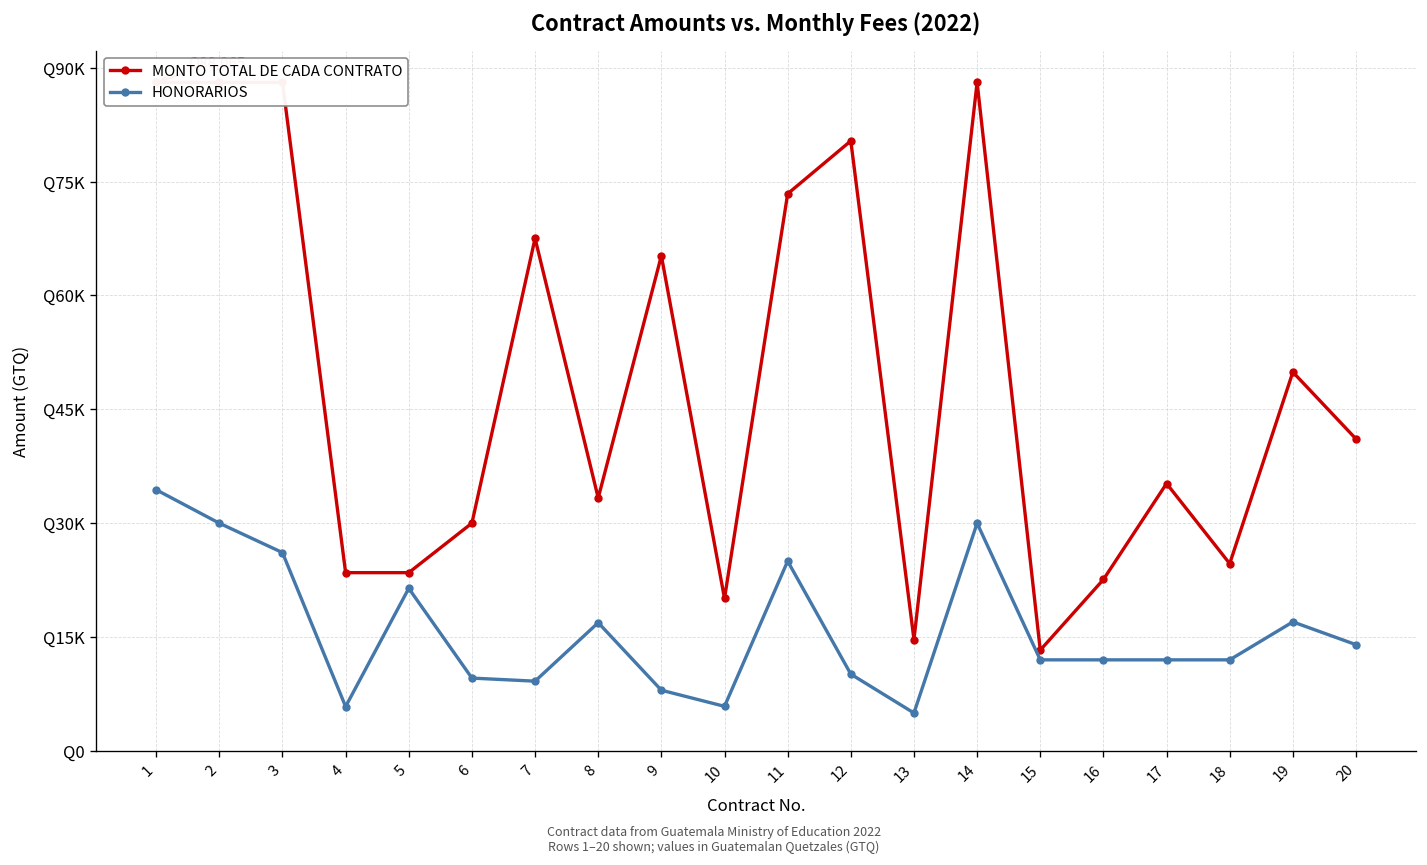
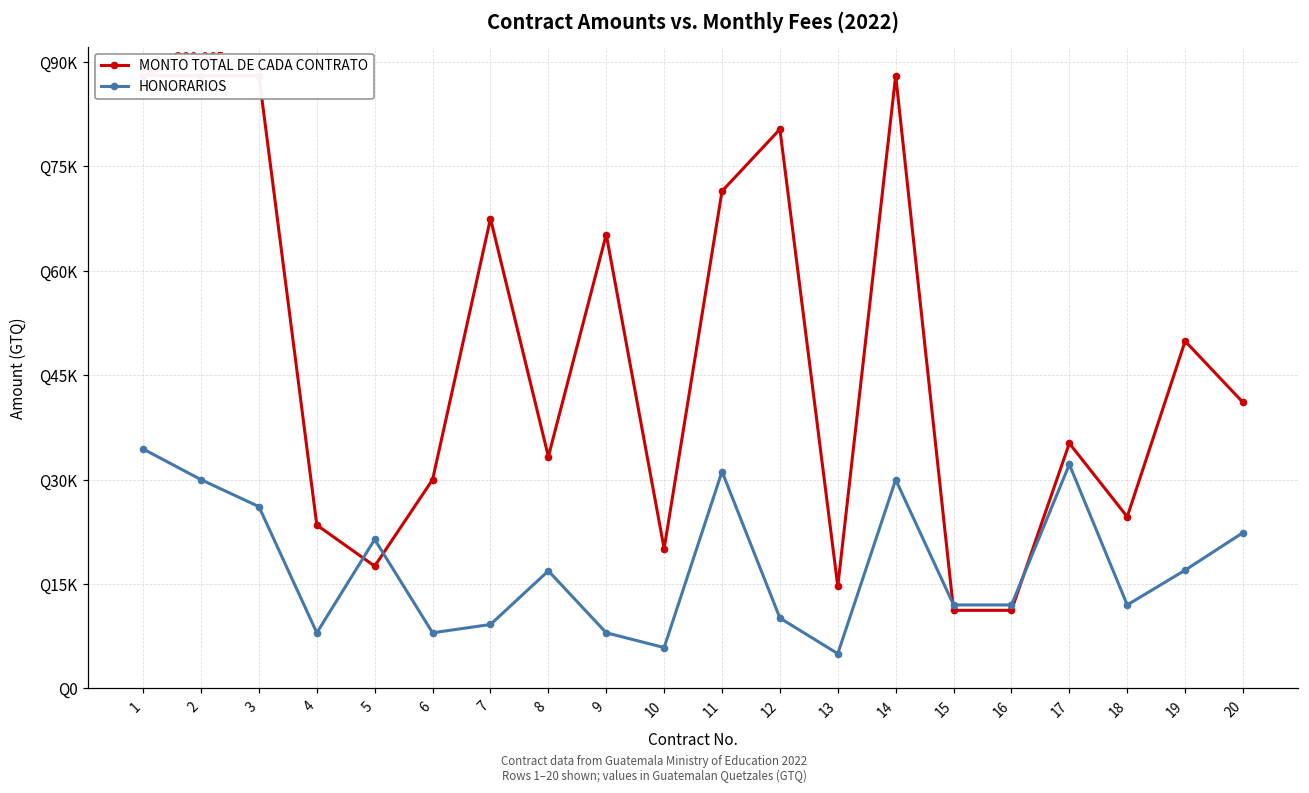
  {
    "MONTO TOTAL DE CADA CONTRATO": {
      "4": "Q23000",
-     "5": "Q23000",
+     "5": "Q18000",
      "6": "Q30000",
      "7": "Q68000",
      "8": "Q33000",
      "9": "Q65000",
      "10": "Q20000",
-     "11": "Q73000",
+     "11": "Q71000",
      "12": "Q80000",
      "13": "Q15000",
      "14": "Q88000",
-     "15": "Q13000",
-     "16": "Q23000",
+     "15": "Q11000",
+     "16": "Q11000",
      "17": "Q35000",
      "18": "Q25000",
      "19": "Q50000",
      "20": "Q41000"
    },
    "HONORARIOS": {
      "1": "Q34000",
      "2": "Q30000",
      "3": "Q26000",
-     "4": "Q6000",
+     "4": "Q8000",
      "5": "Q21000",
-     "6": "Q10000",
+     "6": "Q8000",
      "7": "Q9000",
      "8": "Q17000",
      "9": "Q8000",
      "10": "Q6000",
-     "11": "Q25000",
+     "11": "Q31000",
      "12": "Q10000",
      "13": "Q5000",
      "14": "Q30000",
      "15": "Q12000",
      "16": "Q12000",
-     "17": "Q12000",
+     "17": "Q32000",
      "18": "Q12000",
      "19": "Q17000",
-     "20": "Q14000"
+     "20": "Q22000"
    }
  }
